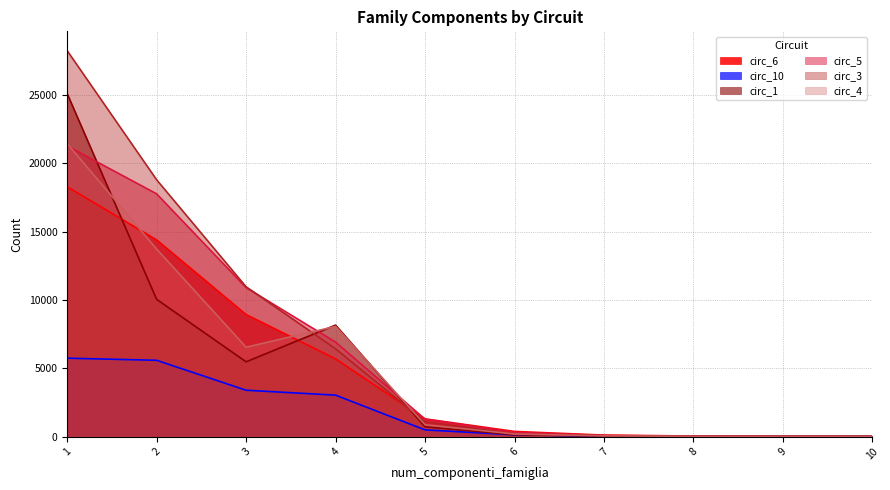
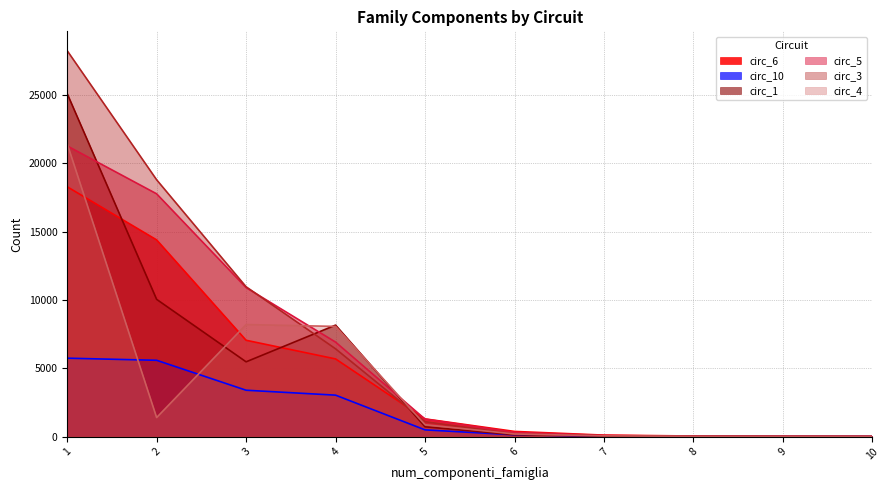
  {
    "circ_6": {
      "1": 18300,
      "2": 14400,
-     "3": 8900,
+     "3": 7000,
      "4": 5700
    },
    "circ_10": {
      "1": 5700,
      "2": 5600,
      "3": 3400,
      "4": 3000,
      "5": 500
    },
    "circ_1": {
      "1": 25100,
      "2": 10000,
      "3": 5500
    },
    "circ_4": {
-     "2": 13700,
-     "3": 6500
+     "2": 1400,
+     "3": 8200
    }
  }
